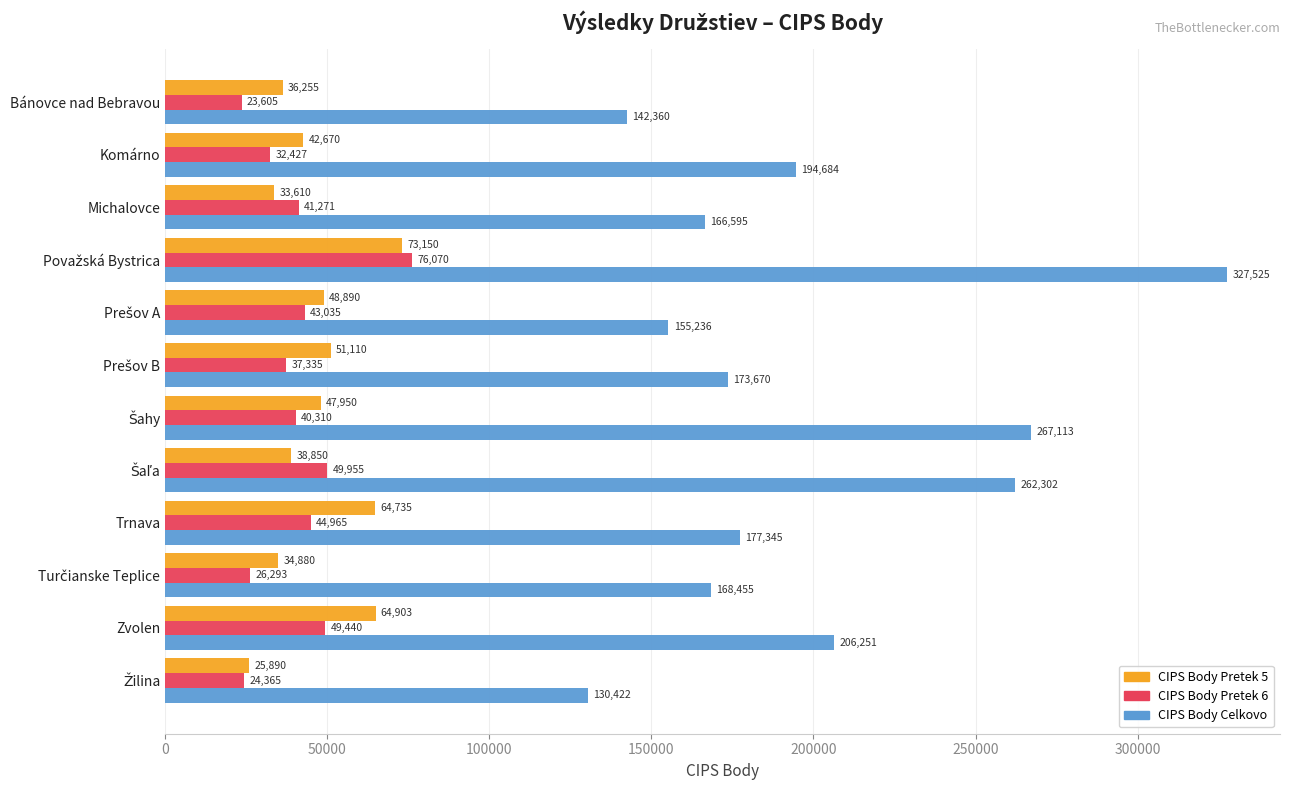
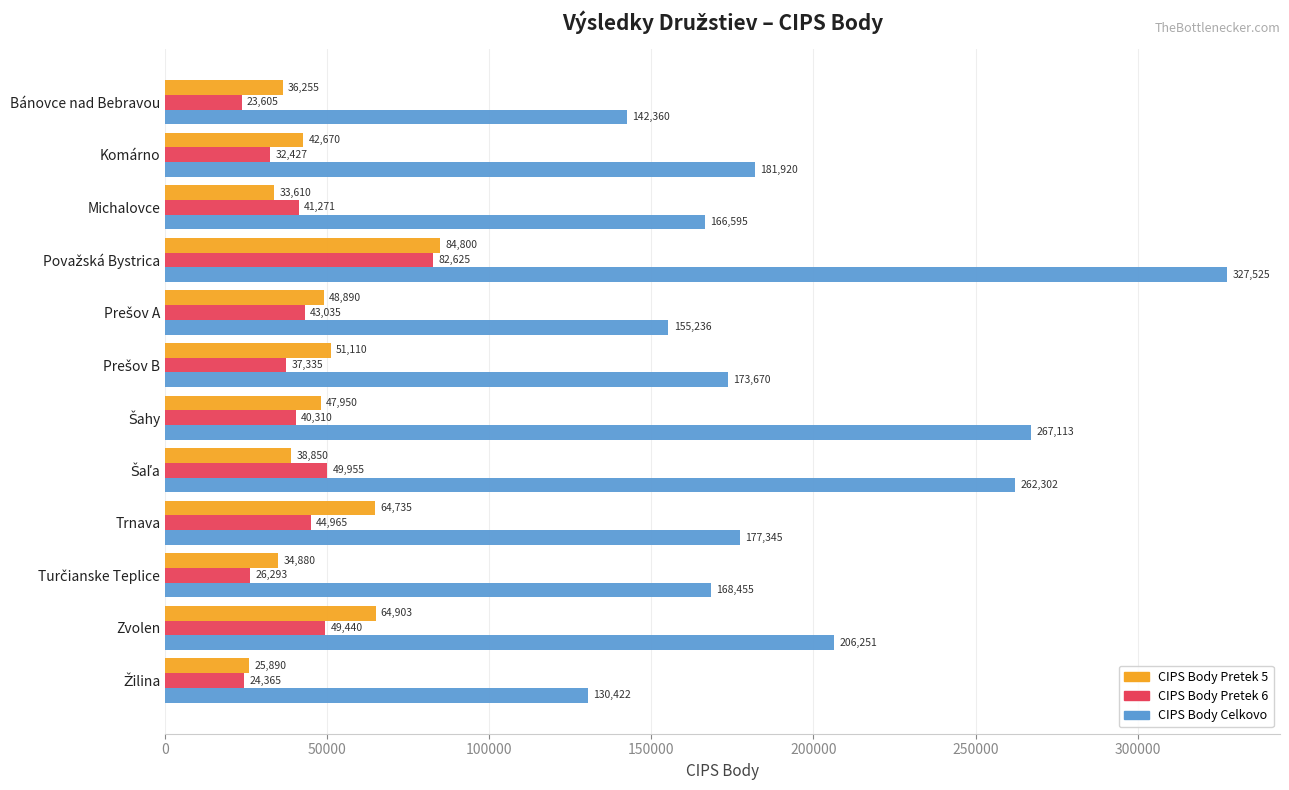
  {
    "CIPS Body Pretek 5": {
      "Bánovce nad Bebravou": "36,255",
      "Komárno": "42,670",
      "Michalovce": "33,610",
-     "Považská Bystrica": "73,150",
+     "Považská Bystrica": "84,800",
      "Prešov A": "48,890",
      "Prešov B": "51,110",
      "Šahy": "47,950",
      "Šaľa": "38,850",
      "Trnava": "64,735",
      "Turčianske Teplice": "34,880",
      "Zvolen": "64,903",
      "Žilina": "25,890"
    },
    "CIPS Body Pretek 6": {
      "Bánovce nad Bebravou": "23,605",
      "Komárno": "32,427",
      "Michalovce": "41,271",
-     "Považská Bystrica": "76,070",
+     "Považská Bystrica": "82,625",
      "Prešov A": "43,035",
      "Prešov B": "37,335",
      "Šahy": "40,310",
      "Šaľa": "49,955",
      "Trnava": "44,965",
      "Turčianske Teplice": "26,293",
      "Zvolen": "49,440",
      "Žilina": "24,365"
    },
    "CIPS Body Celkovo": {
      "Bánovce nad Bebravou": "142,360",
-     "Komárno": "194,684",
+     "Komárno": "181,920",
      "Michalovce": "166,595",
      "Považská Bystrica": "327,525",
      "Prešov A": "155,236",
      "Prešov B": "173,670",
      "Šahy": "267,113",
      "Šaľa": "262,302",
      "Trnava": "177,345",
      "Turčianske Teplice": "168,455",
      "Zvolen": "206,251",
      "Žilina": "130,422"
    }
  }
